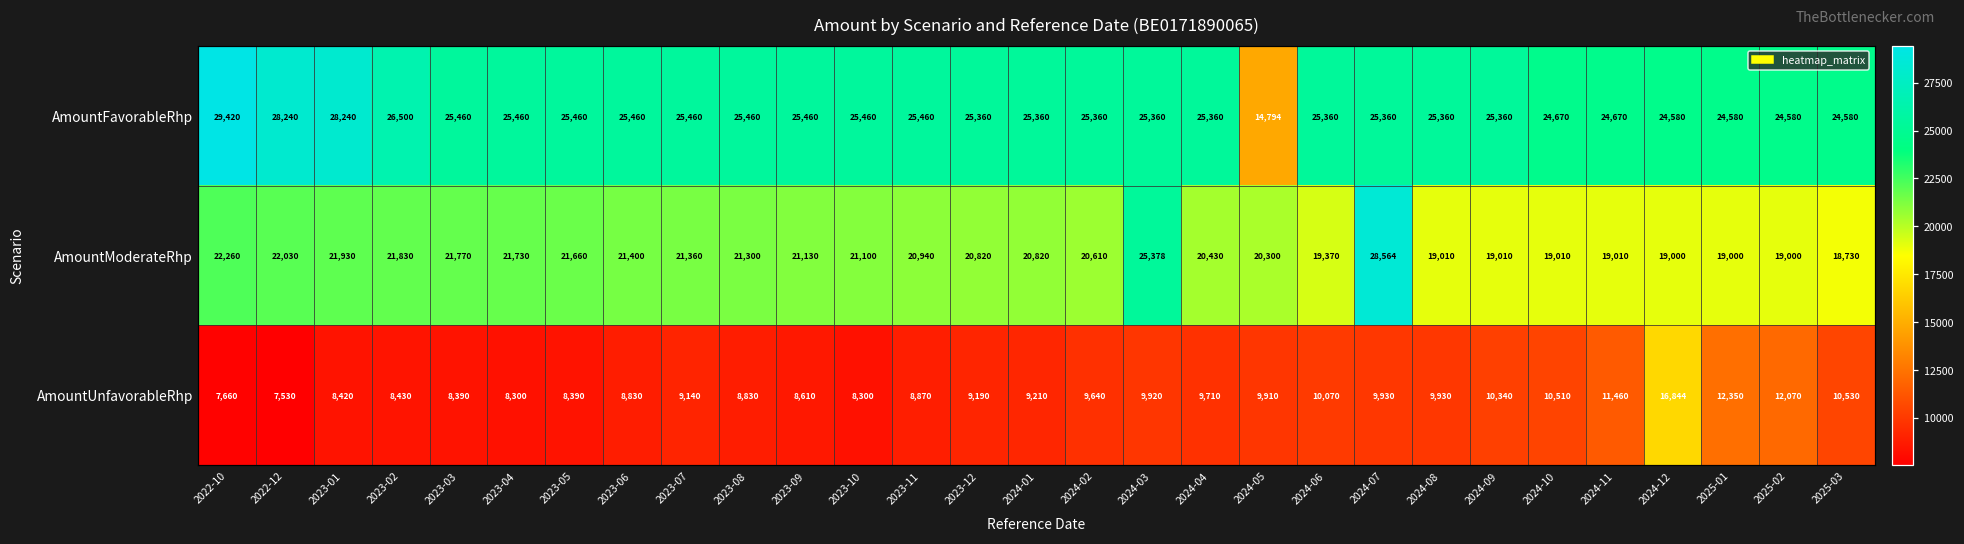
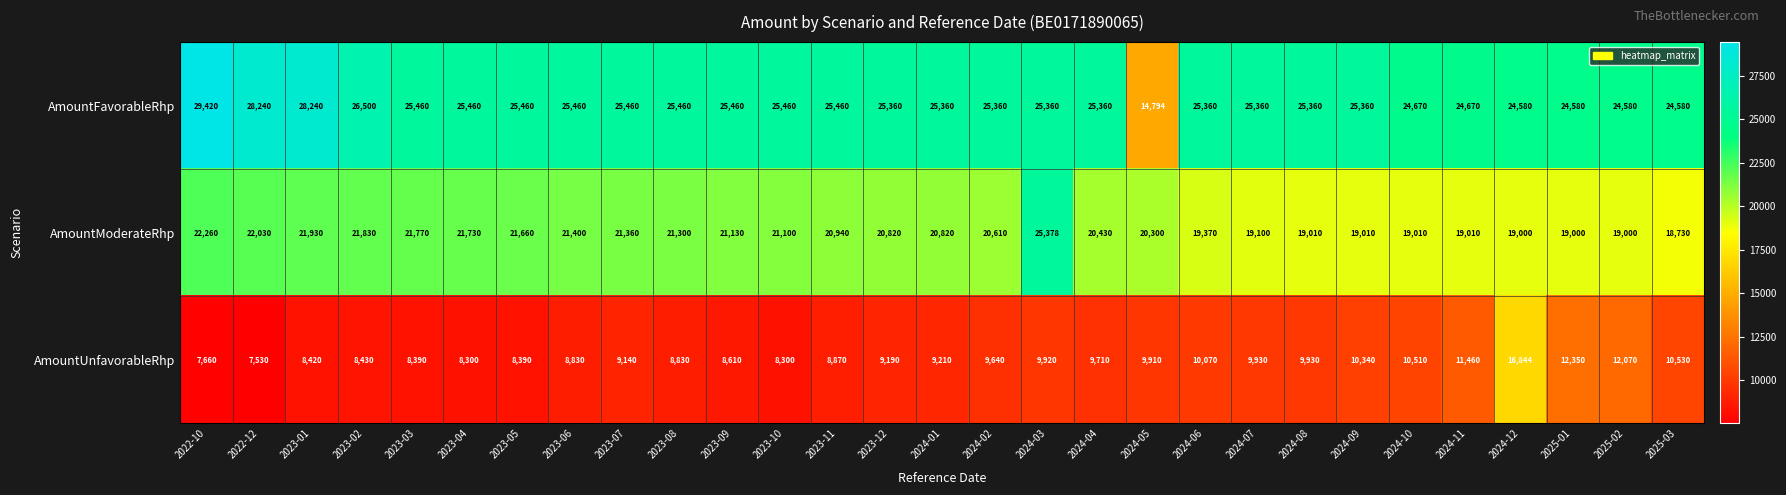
  {
    "AmountFavorableRhp": {
      "2022-10": "29,420",
      "2022-12": "28,240",
      "2023-01": "28,240",
      "2023-02": "26,500",
      "2023-03": "25,460",
      "2023-04": "25,460",
      "2023-05": "25,460",
      "2023-06": "25,460",
      "2023-07": "25,460",
      "2023-08": "25,460",
      "2023-09": "25,460",
      "2023-10": "25,460",
      "2023-11": "25,460",
      "2023-12": "25,360",
      "2024-01": "25,360",
      "2024-02": "25,360",
      "2024-03": "25,360",
      "2024-04": "25,360",
      "2024-05": "14,794",
      "2024-06": "25,360",
      "2024-07": "25,360",
      "2024-08": "25,360",
      "2024-09": "25,360",
      "2024-10": "24,670",
      "2024-11": "24,670",
      "2024-12": "24,580",
      "2025-01": "24,580",
      "2025-02": "24,580",
      "2025-03": "24,580"
    },
    "AmountModerateRhp": {
      "2022-10": "22,260",
      "2022-12": "22,030",
      "2023-01": "21,930",
      "2023-02": "21,830",
      "2023-03": "21,770",
      "2023-04": "21,730",
      "2023-05": "21,660",
      "2023-06": "21,400",
      "2023-07": "21,360",
      "2023-08": "21,300",
      "2023-09": "21,130",
      "2023-10": "21,100",
      "2023-11": "20,940",
      "2023-12": "20,820",
      "2024-01": "20,820",
      "2024-02": "20,610",
      "2024-03": "25,378",
      "2024-04": "20,430",
      "2024-05": "20,300",
      "2024-06": "19,370",
-     "2024-07": "28,564",
+     "2024-07": "19,100",
      "2024-08": "19,010",
      "2024-09": "19,010",
      "2024-10": "19,010",
      "2024-11": "19,010",
      "2024-12": "19,000",
      "2025-01": "19,000",
      "2025-02": "19,000",
      "2025-03": "18,730"
    },
    "AmountUnfavorableRhp": {
      "2022-10": "7,660",
      "2022-12": "7,530",
      "2023-01": "8,420",
      "2023-02": "8,430",
      "2023-03": "8,390",
      "2023-04": "8,300",
      "2023-05": "8,390",
      "2023-06": "8,830",
      "2023-07": "9,140",
      "2023-08": "8,830",
      "2023-09": "8,610",
      "2023-10": "8,300",
      "2023-11": "8,870",
      "2023-12": "9,190",
      "2024-01": "9,210",
      "2024-02": "9,640",
      "2024-03": "9,920",
      "2024-04": "9,710",
      "2024-05": "9,910",
      "2024-06": "10,070",
      "2024-07": "9,930",
      "2024-08": "9,930",
      "2024-09": "10,340",
      "2024-10": "10,510",
      "2024-11": "11,460",
      "2024-12": "16,844",
      "2025-01": "12,350",
      "2025-02": "12,070",
      "2025-03": "10,530"
    }
  }
